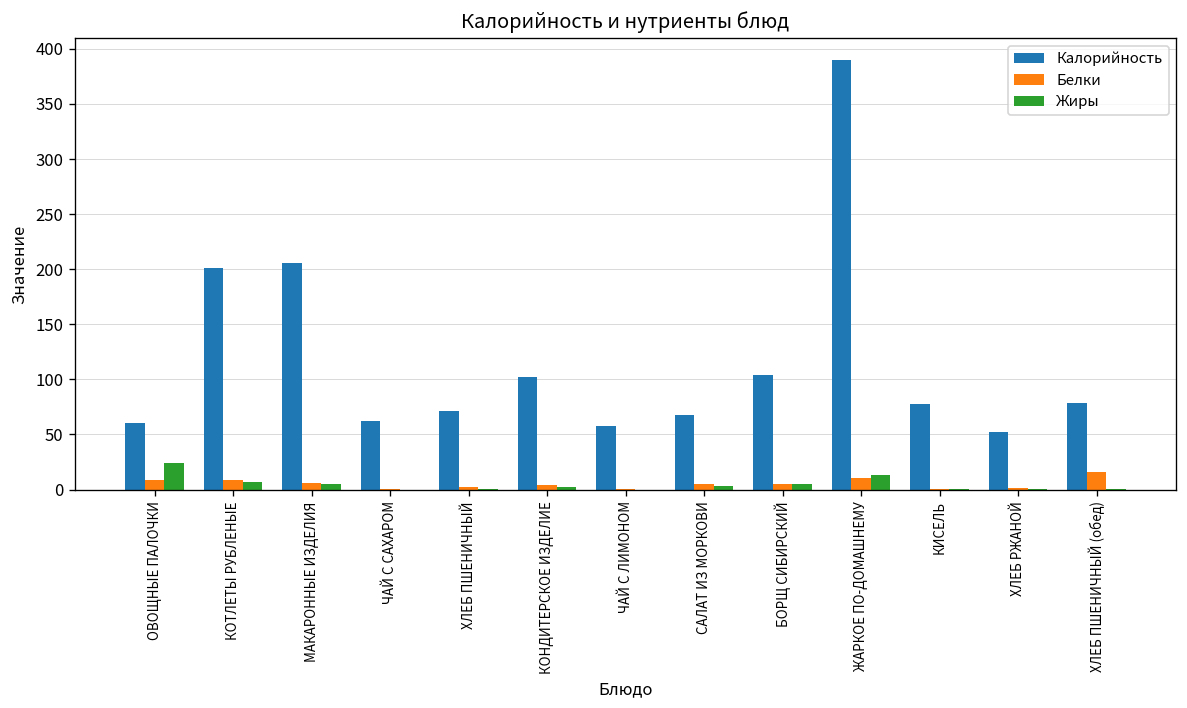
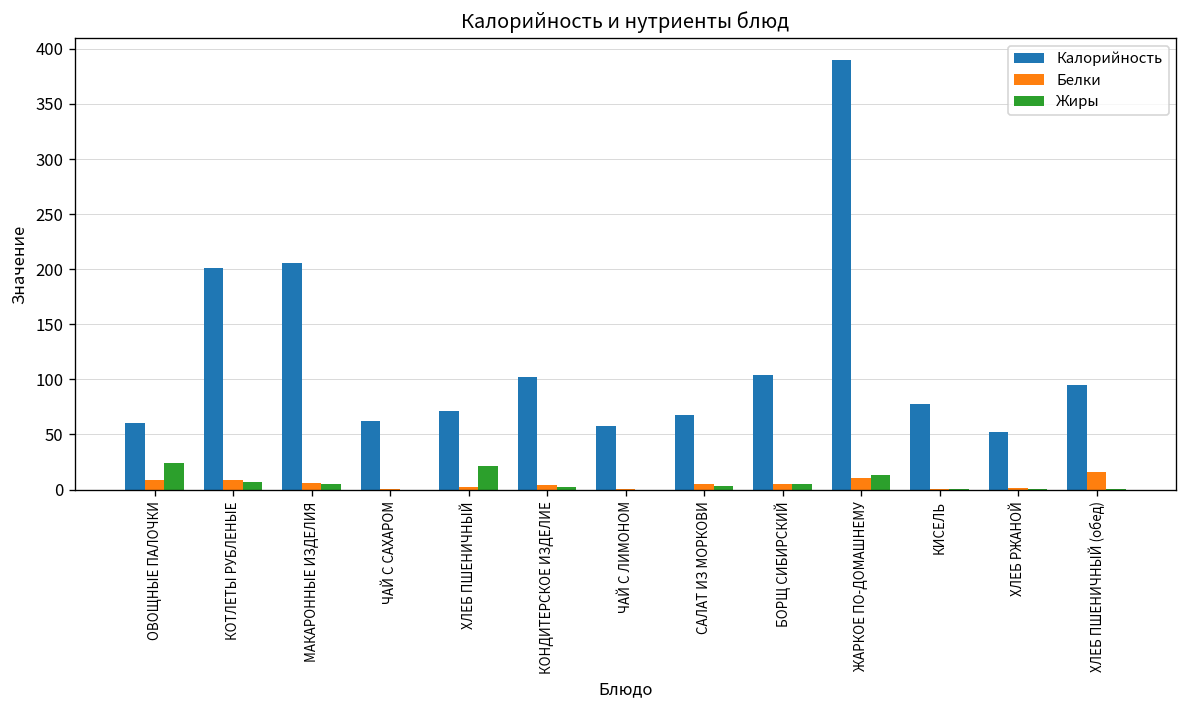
  {
    "Калорийность": {
      "ОВОЩНЫЕ ПАЛОЧКИ": 60,
      "КОТЛЕТЫ РУБЛЕНЫЕ": 200,
      "МАКАРОННЫЕ ИЗДЕЛИЯ": 210,
      "ЧАЙ С САХАРОМ": 60,
      "ХЛЕБ ПШЕНИЧНЫЙ": 70,
      "КОНДИТЕРСКОЕ ИЗДЕЛИЕ": 100,
      "ЧАЙ С ЛИМОНОМ": 60,
      "САЛАТ ИЗ МОРКОВИ": 70,
      "БОРЩ СИБИРСКИЙ": 100,
      "ЖАРКОЕ ПО-ДОМАШНЕМУ": 390,
      "КИСЕЛЬ": 80,
      "ХЛЕБ РЖАНОЙ": 50,
-     "ХЛЕБ ПШЕНИЧНЫЙ (обед)": 80
+     "ХЛЕБ ПШЕНИЧНЫЙ (обед)": 90
    },
    "Белки": {
      "ОВОЩНЫЕ ПАЛОЧКИ": 10,
      "КОТЛЕТЫ РУБЛЕНЫЕ": 10,
      "МАКАРОННЫЕ ИЗДЕЛИЯ": 10,
      "КОНДИТЕРСКОЕ ИЗДЕЛИЕ": 0,
      "САЛАТ ИЗ МОРКОВИ": 10,
      "БОРЩ СИБИРСКИЙ": 0,
      "ЖАРКОЕ ПО-ДОМАШНЕМУ": 10,
      "ХЛЕБ ПШЕНИЧНЫЙ (обед)": 20
    },
    "Жиры": {
      "ОВОЩНЫЕ ПАЛОЧКИ": 20,
      "КОТЛЕТЫ РУБЛЕНЫЕ": 10,
      "МАКАРОННЫЕ ИЗДЕЛИЯ": 0,
      "ЧАЙ С САХАРОМ": 0,
-     "ХЛЕБ ПШЕНИЧНЫЙ": 0,
+     "ХЛЕБ ПШЕНИЧНЫЙ": 20,
      "ЧАЙ С ЛИМОНОМ": 0,
      "САЛАТ ИЗ МОРКОВИ": 0,
      "БОРЩ СИБИРСКИЙ": 0,
      "ЖАРКОЕ ПО-ДОМАШНЕМУ": 10
    }
  }
